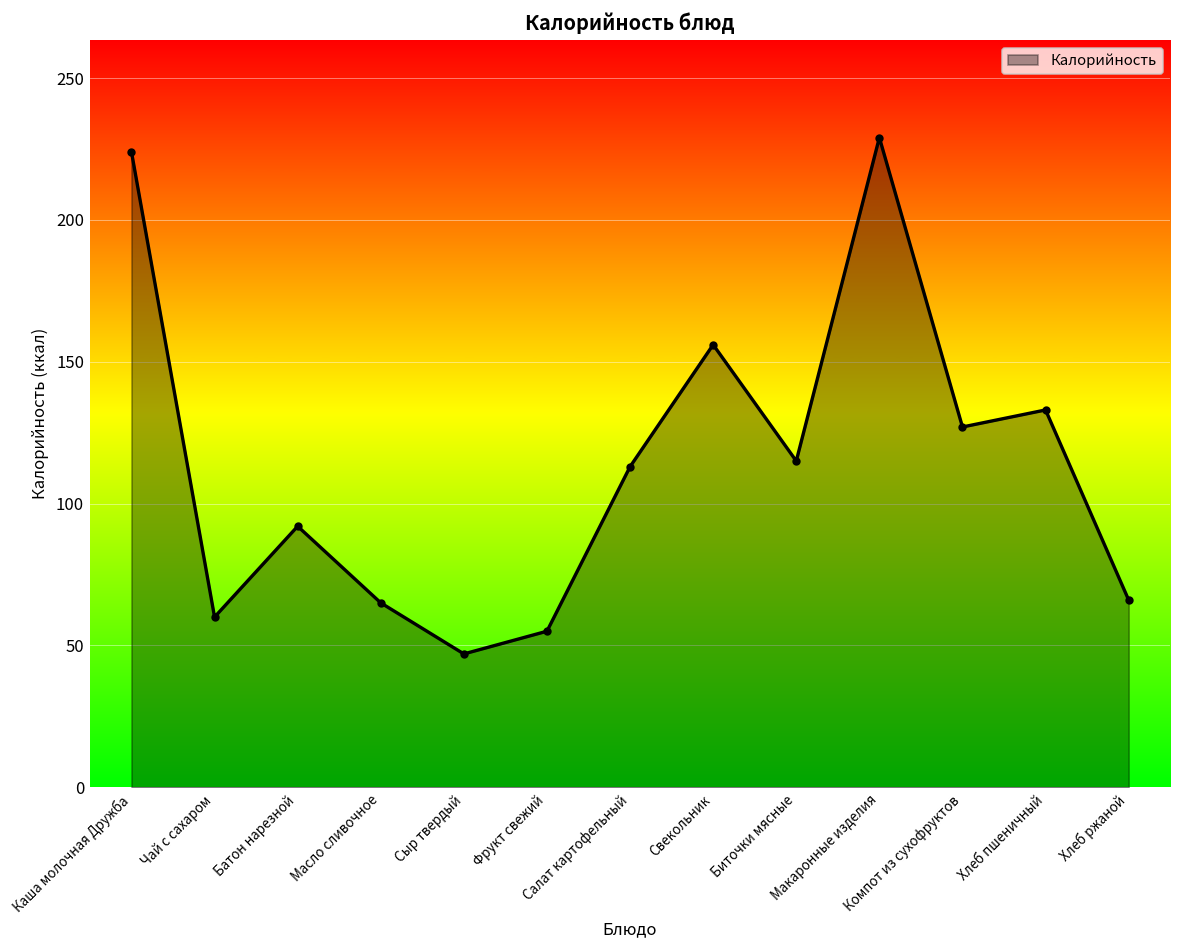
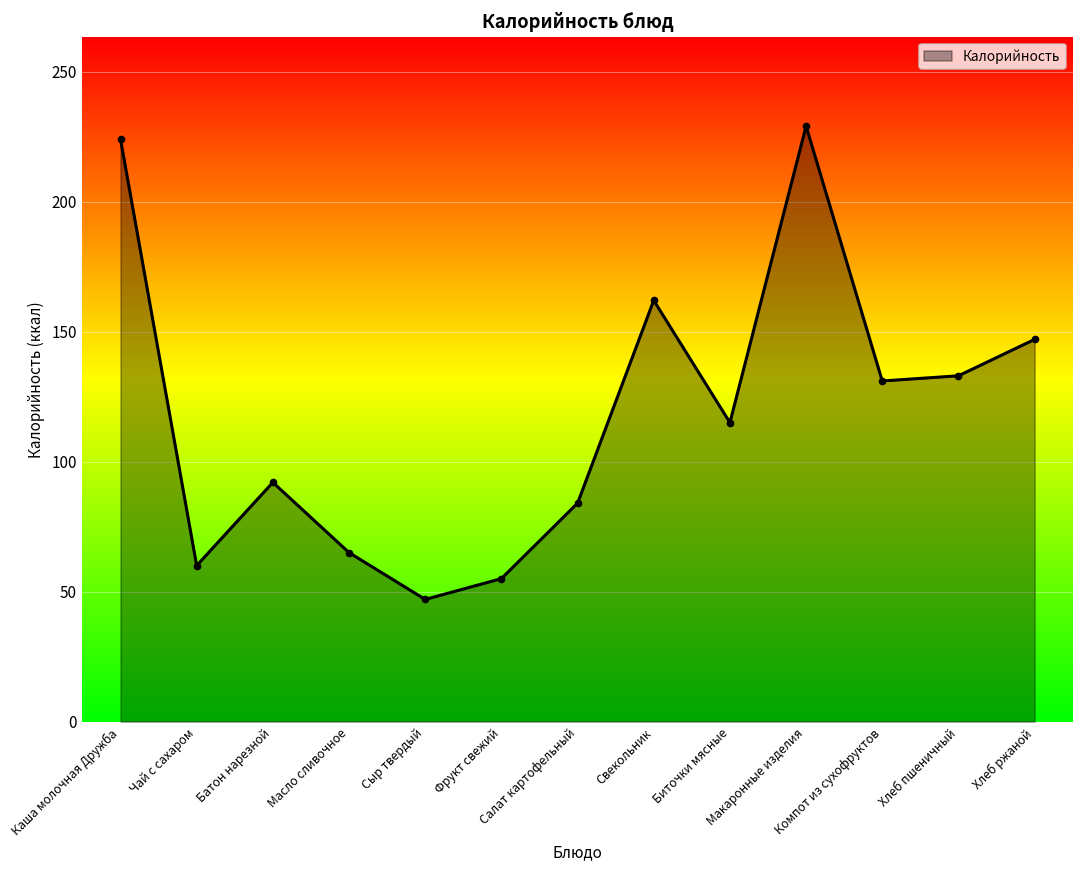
  {
    "Каша молочная Дружба": 224,
    "Чай с сахаром": 60,
    "Батон нарезной": 92,
    "Масло сливочное": 65,
    "Сыр твердый": 47,
    "Фрукт свежий": 55,
-   "Салат картофельный": 113,
-   "Свекольник": 156,
+   "Салат картофельный": 84,
+   "Свекольник": 162,
    "Биточки мясные": 115,
    "Макаронные изделия": 229,
-   "Компот из сухофруктов": 127,
+   "Компот из сухофруктов": 131,
    "Хлеб пшеничный": 133,
-   "Хлеб ржаной": 66
+   "Хлеб ржаной": 147
  }
